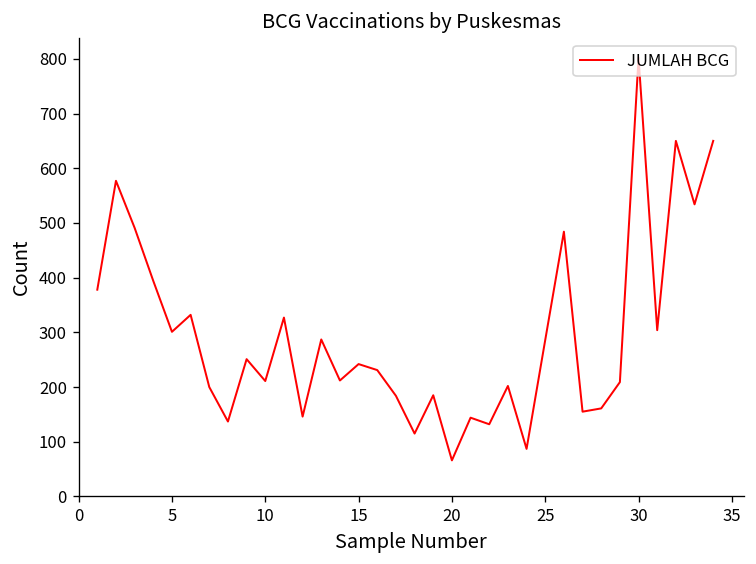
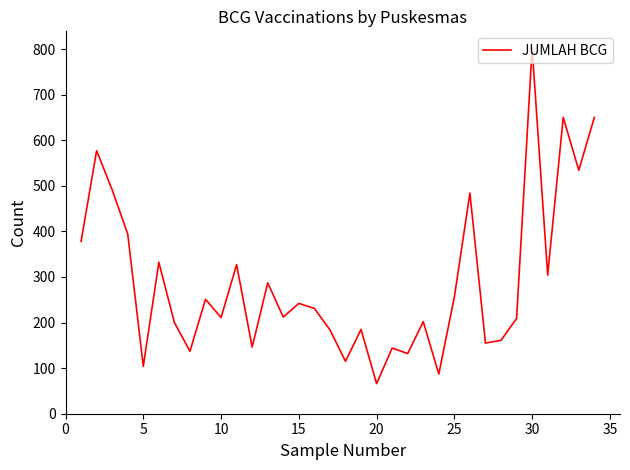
  {
-   "5": 300,
+   "5": 100,
    "10": 210,
    "15": 240,
    "20": 70,
-   "25": 290
+   "25": 260
  }
